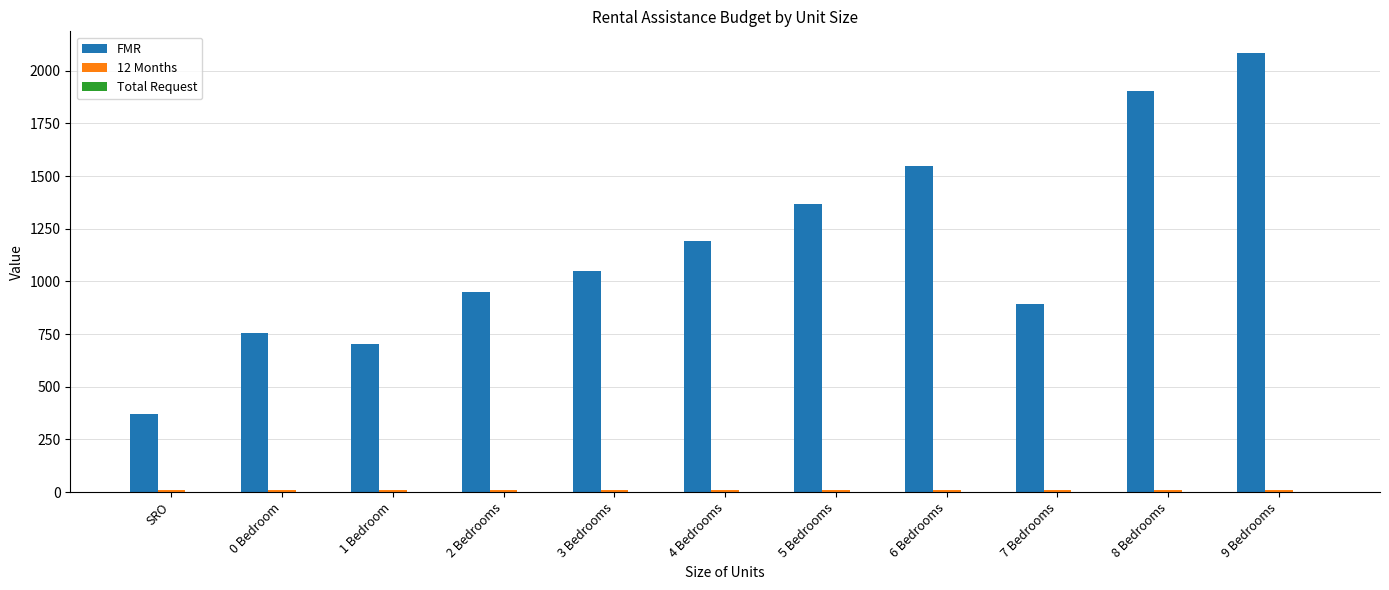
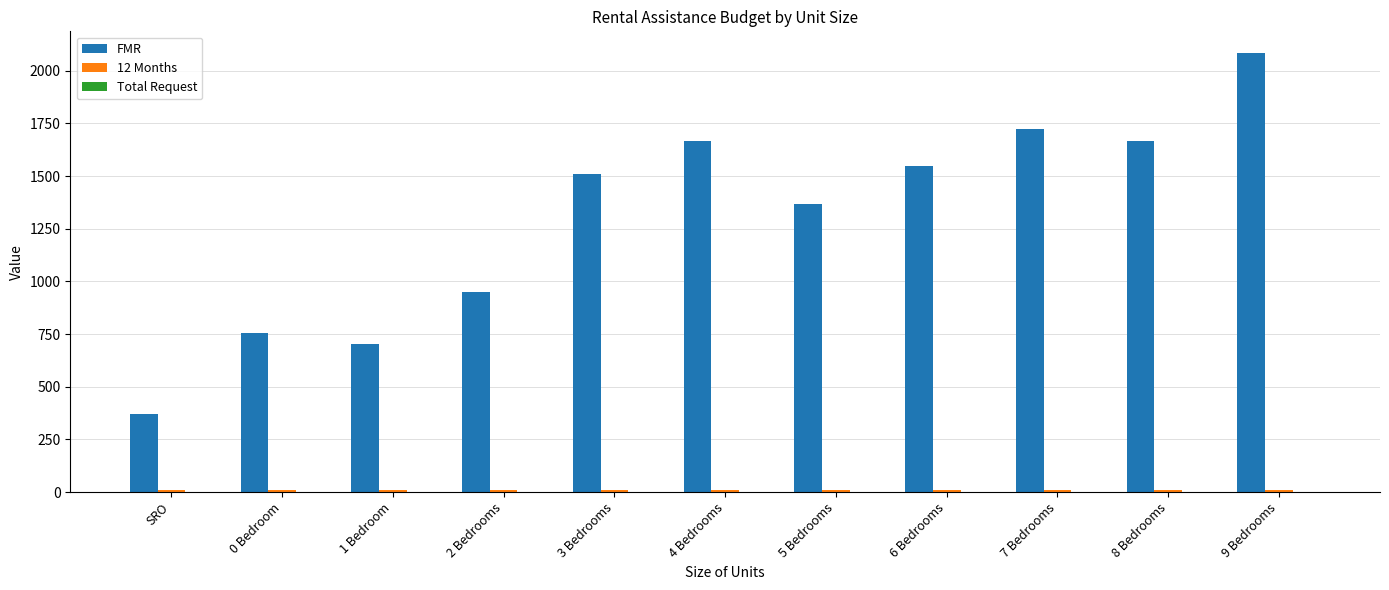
  {
    "FMR": {
      "SRO": 370,
      "0 Bedroom": 760,
      "1 Bedroom": 700,
      "2 Bedrooms": 950,
-     "3 Bedrooms": 1050,
-     "4 Bedrooms": 1190,
+     "3 Bedrooms": 1510,
+     "4 Bedrooms": 1660,
      "5 Bedrooms": 1370,
      "6 Bedrooms": 1550,
-     "7 Bedrooms": 890,
-     "8 Bedrooms": 1900,
+     "7 Bedrooms": 1730,
+     "8 Bedrooms": 1670,
      "9 Bedrooms": 2080
    },
    "12 Months": {
      "SRO": 10,
      "0 Bedroom": 10,
      "1 Bedroom": 10,
      "2 Bedrooms": 10,
      "3 Bedrooms": 10,
      "4 Bedrooms": 10,
      "5 Bedrooms": 10,
      "6 Bedrooms": 10,
      "7 Bedrooms": 10,
      "8 Bedrooms": 10,
      "9 Bedrooms": 10
    },
    "Total Request": {
      "SRO": 0,
      "0 Bedroom": 0,
      "1 Bedroom": 0,
      "2 Bedrooms": 0,
      "3 Bedrooms": 0,
      "4 Bedrooms": 0,
      "5 Bedrooms": 0,
      "6 Bedrooms": 0,
      "7 Bedrooms": 0,
      "8 Bedrooms": 0,
      "9 Bedrooms": 0
    }
  }
